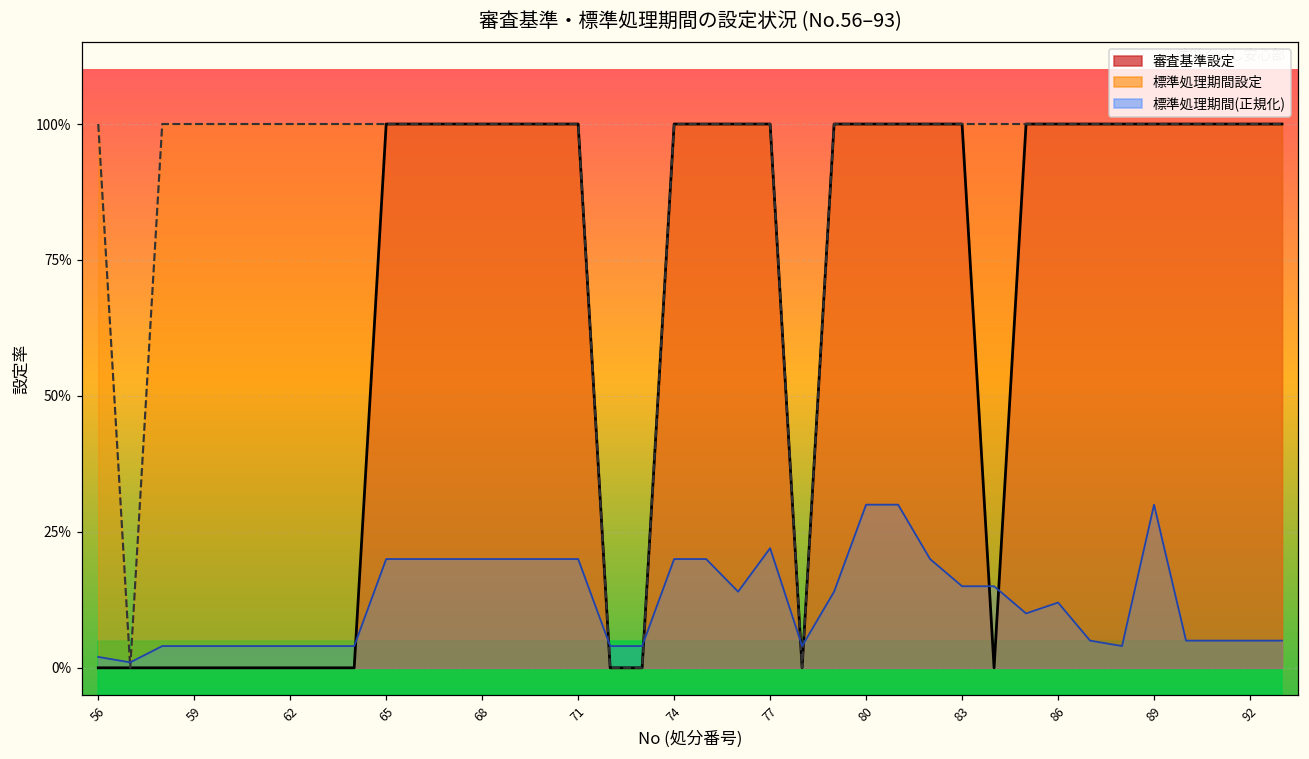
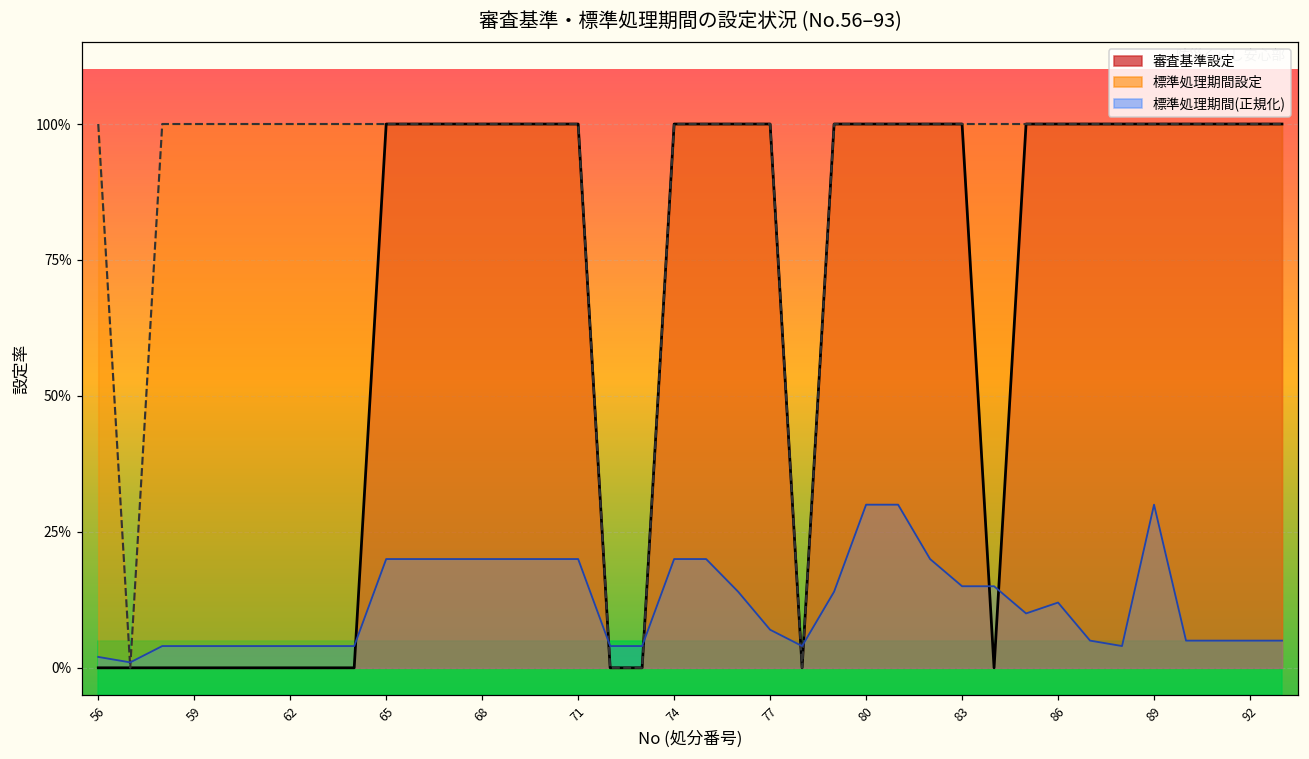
  {
    "審査基準設定": {
      "56": "0%",
      "59": "0%",
      "62": "0%"
    },
    "標準処理期間設定": {
      "56": "100%",
      "59": "100%",
      "62": "100%"
    },
    "標準処理期間(正規化)": {
      "56": "2%",
      "59": "4%",
      "62": "4%",
      "65": "20%",
      "68": "20%",
      "71": "20%",
      "74": "20%",
-     "77": "22%",
+     "77": "7%",
      "80": "30%",
      "83": "15%",
      "86": "12%",
      "89": "30%"
    }
  }
